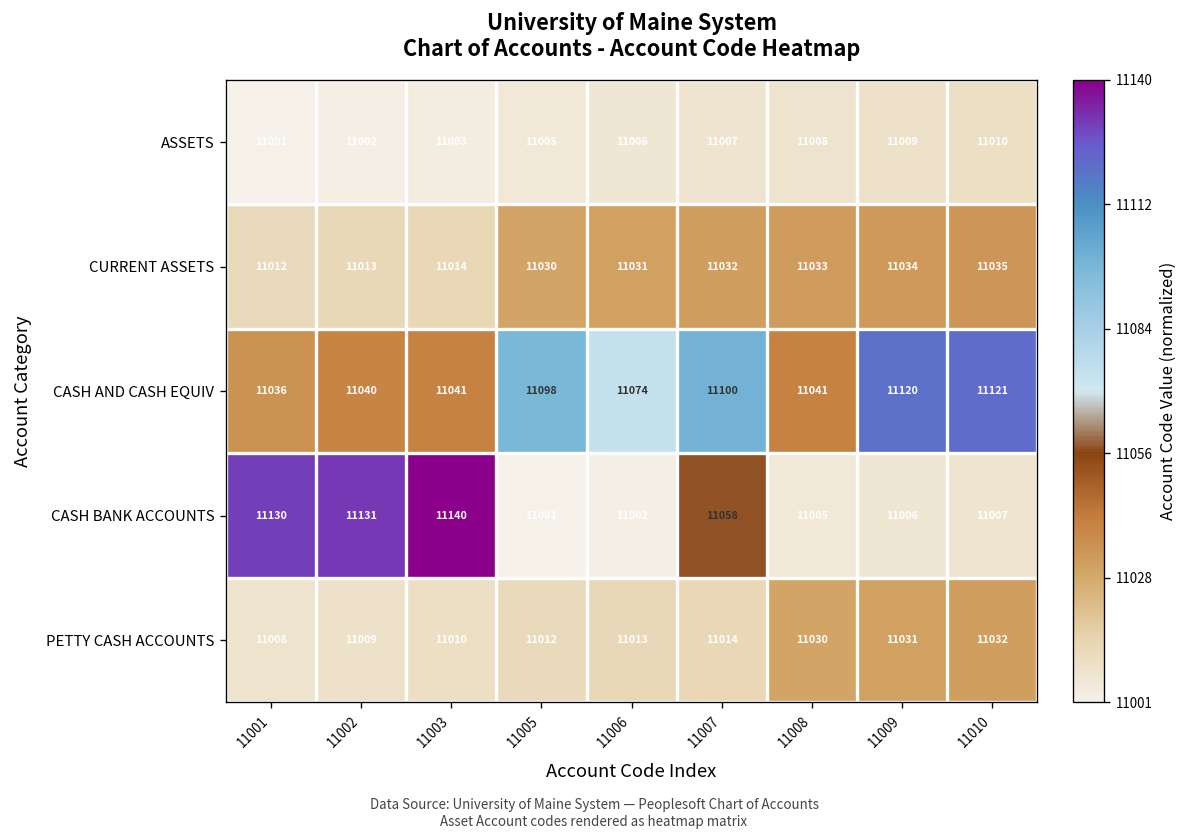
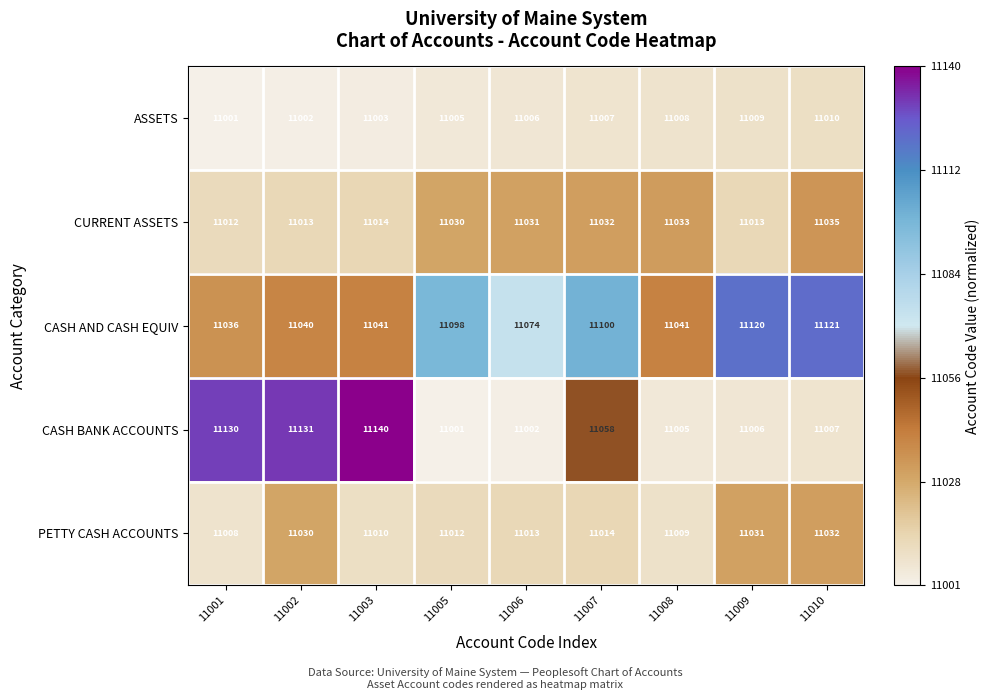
  {
    "ASSETS": {
      "11007": 11007,
      "11008": 11008,
      "11009": 11009,
      "11010": 11010
    },
    "CURRENT ASSETS": {
      "11001": 11012,
      "11002": 11013,
      "11003": 11014,
      "11005": 11030,
      "11006": 11031,
      "11007": 11032,
      "11008": 11033,
-     "11009": 11034,
+     "11009": 11013,
      "11010": 11035
    },
    "CASH AND CASH EQUIV": {
      "11001": 11036,
      "11002": 11040,
      "11003": 11041,
      "11005": 11098,
      "11006": 11074,
      "11007": 11100,
      "11008": 11041,
      "11009": 11120,
      "11010": 11121
    },
    "CASH BANK ACCOUNTS": {
      "11001": 11130,
      "11002": 11131,
      "11003": 11140,
      "11007": 11058,
      "11010": 11007
    },
    "PETTY CASH ACCOUNTS": {
      "11001": 11008,
-     "11002": 11009,
+     "11002": 11030,
      "11003": 11010,
      "11005": 11012,
      "11006": 11013,
      "11007": 11014,
-     "11008": 11030,
+     "11008": 11009,
      "11009": 11031,
      "11010": 11032
    }
  }
